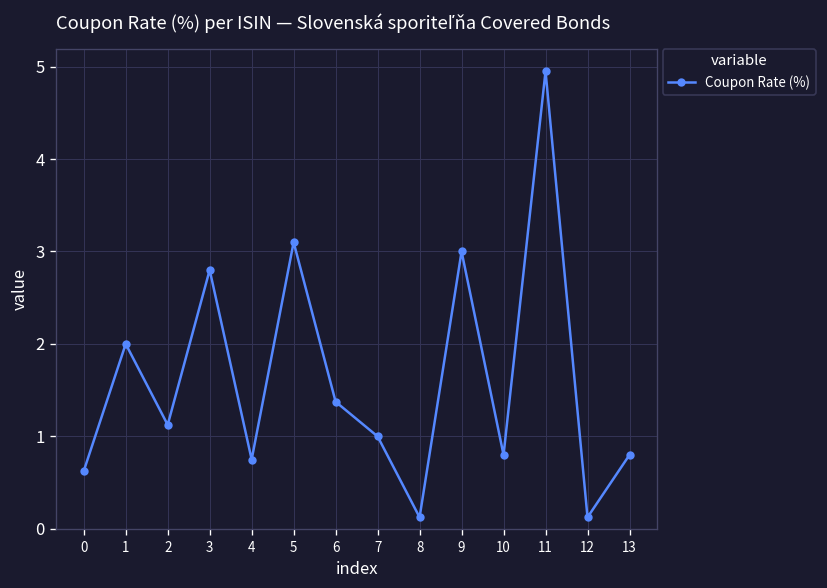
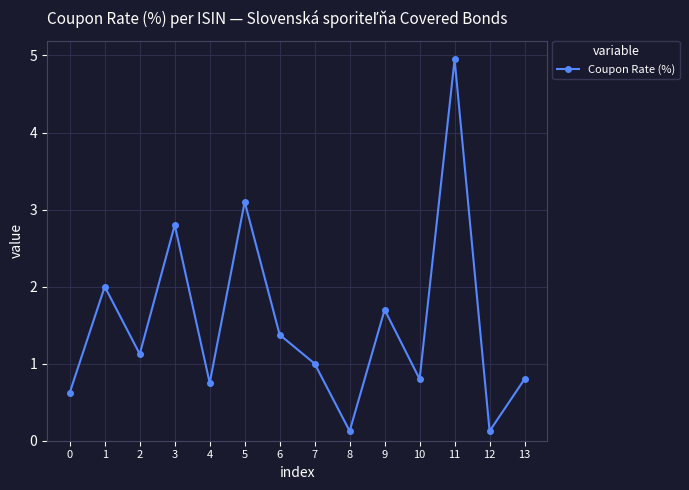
  {
    "0": 0.6,
    "1": 2.0,
    "2": 1.1,
    "3": 2.8,
    "4": 0.8,
    "5": 3.1,
    "6": 1.4,
    "7": 1.0,
    "8": 0.1,
-   "9": 3.0,
+   "9": 1.7,
    "10": 0.8,
    "11": 5.0,
    "12": 0.1,
    "13": 0.8
  }
